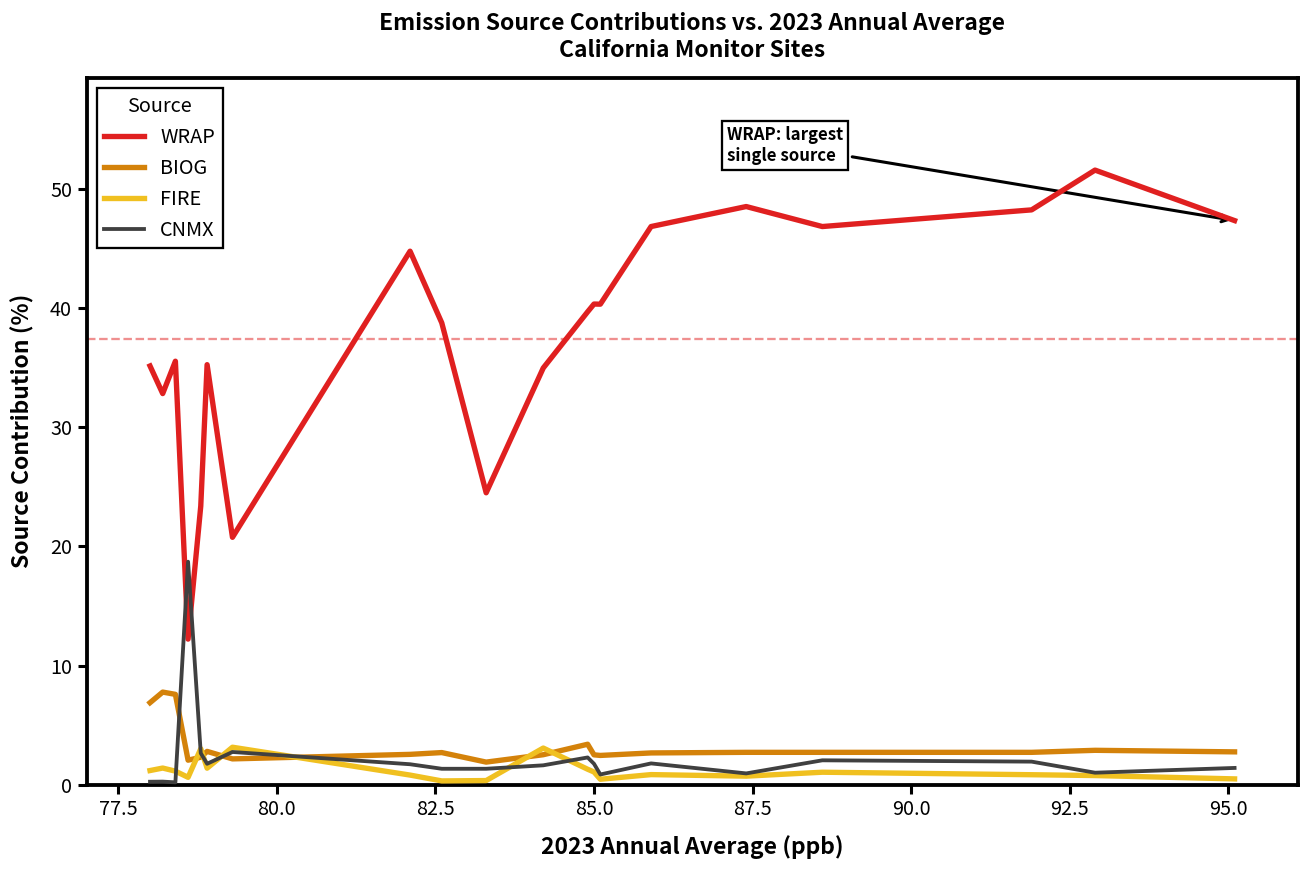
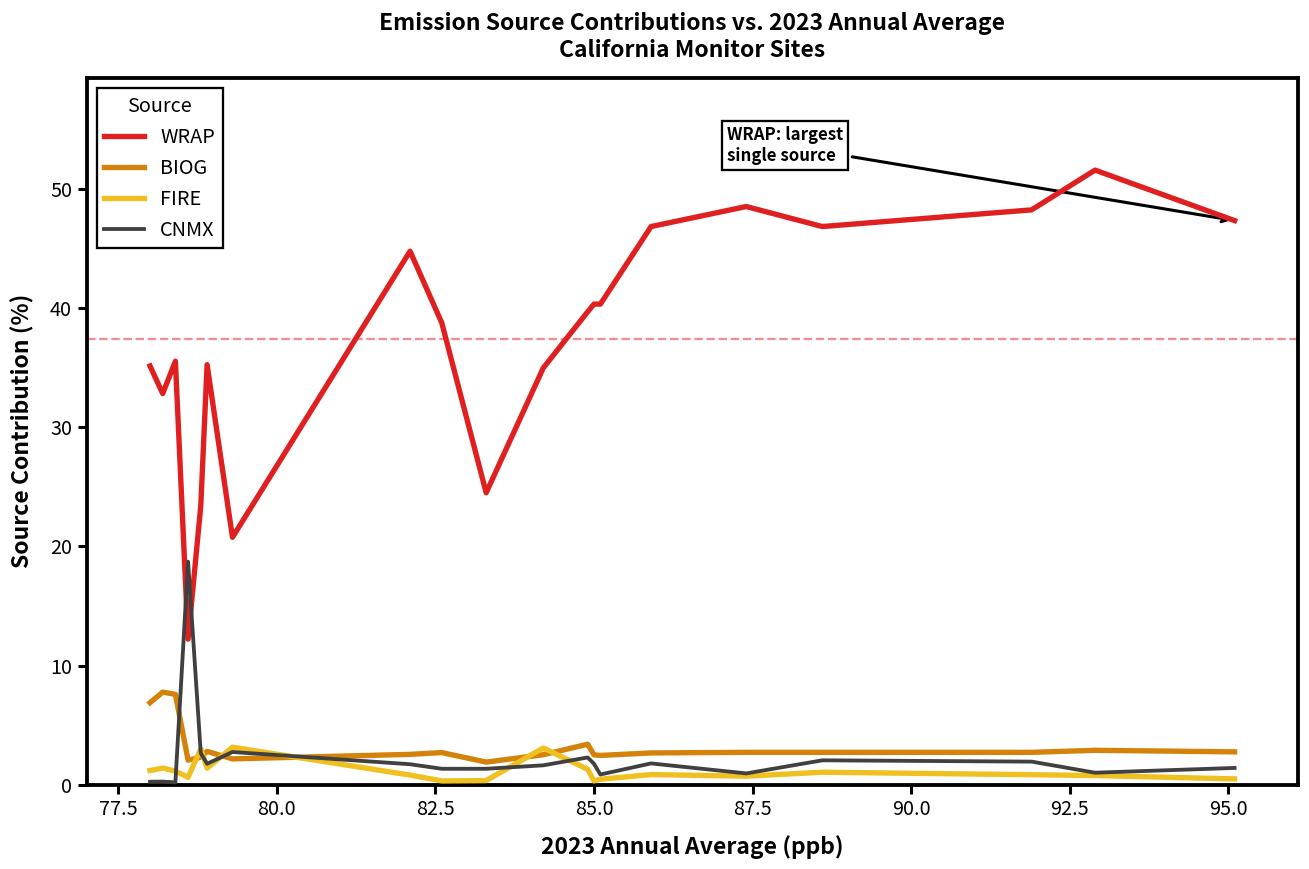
  {
    "WRAP": {
      "85.0": 40.4
    },
    "BIOG": {
      "85.0": 2.5
    },
    "FIRE": {
-     "85.0": 1.1
+     "85.0": 0.3
    },
    "CNMX": {
      "85.0": 1.8
    }
  }
